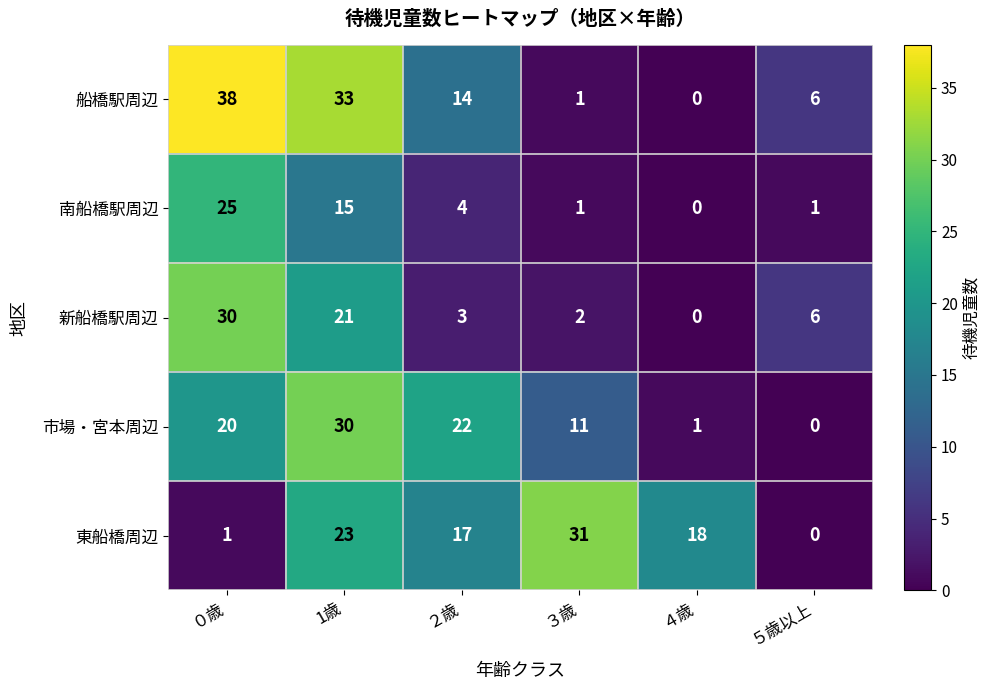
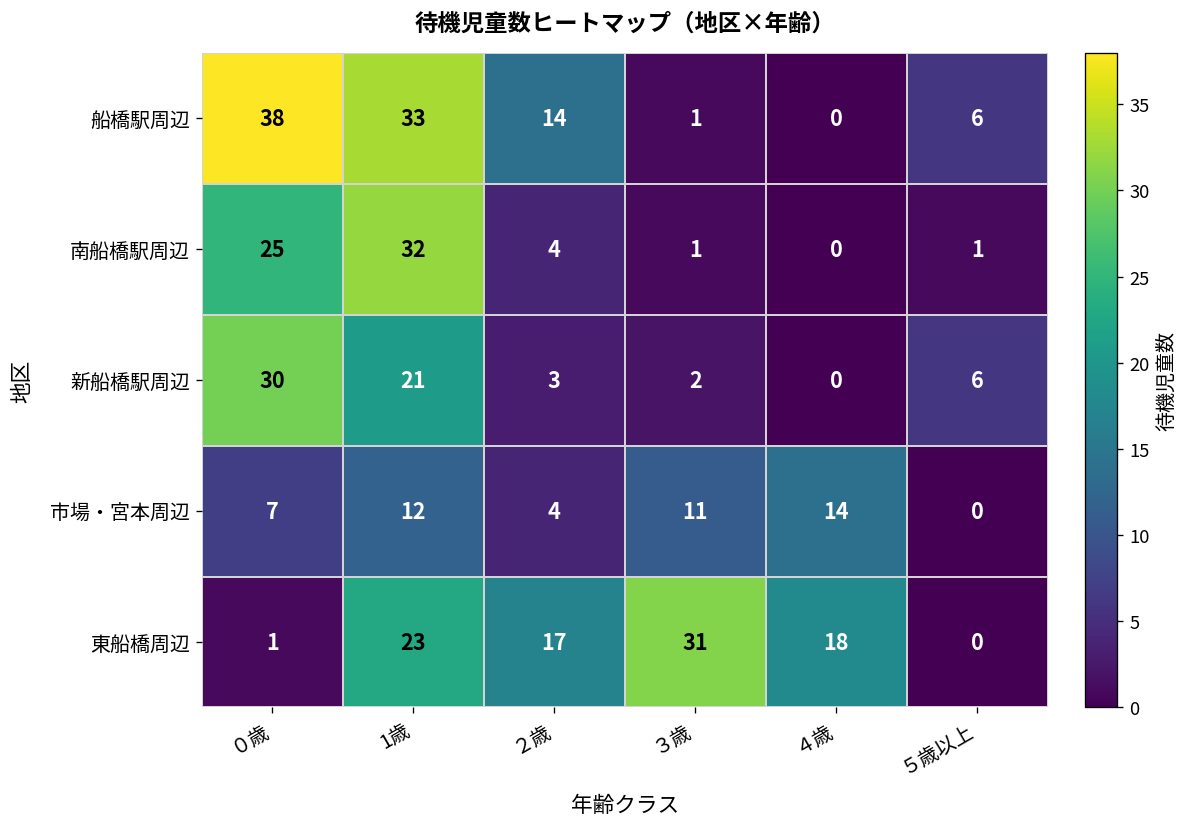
  {
    "船橋駅周辺": {
      "０歳": 38,
      "1歳": 33,
      "２歳": 14,
      "３歳": 1,
      "４歳": 0,
      "５歳以上": 6
    },
    "南船橋駅周辺": {
      "０歳": 25,
-     "1歳": 15,
+     "1歳": 32,
      "２歳": 4,
      "３歳": 1,
      "４歳": 0,
      "５歳以上": 1
    },
    "新船橋駅周辺": {
      "０歳": 30,
      "1歳": 21,
      "２歳": 3,
      "３歳": 2,
      "４歳": 0,
      "５歳以上": 6
    },
    "市場・宮本周辺": {
-     "０歳": 20,
-     "1歳": 30,
-     "２歳": 22,
+     "０歳": 7,
+     "1歳": 12,
+     "２歳": 4,
      "３歳": 11,
-     "４歳": 1,
+     "４歳": 14,
      "５歳以上": 0
    },
    "東船橋周辺": {
      "０歳": 1,
      "1歳": 23,
      "２歳": 17,
      "３歳": 31,
      "４歳": 18,
      "５歳以上": 0
    }
  }
